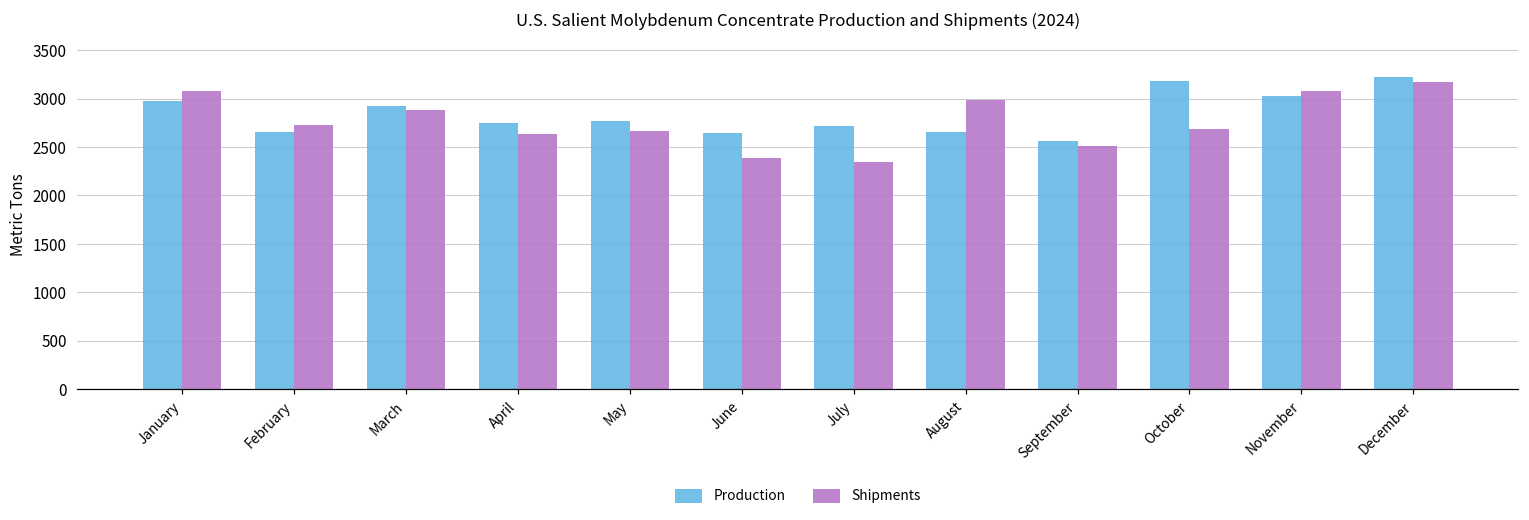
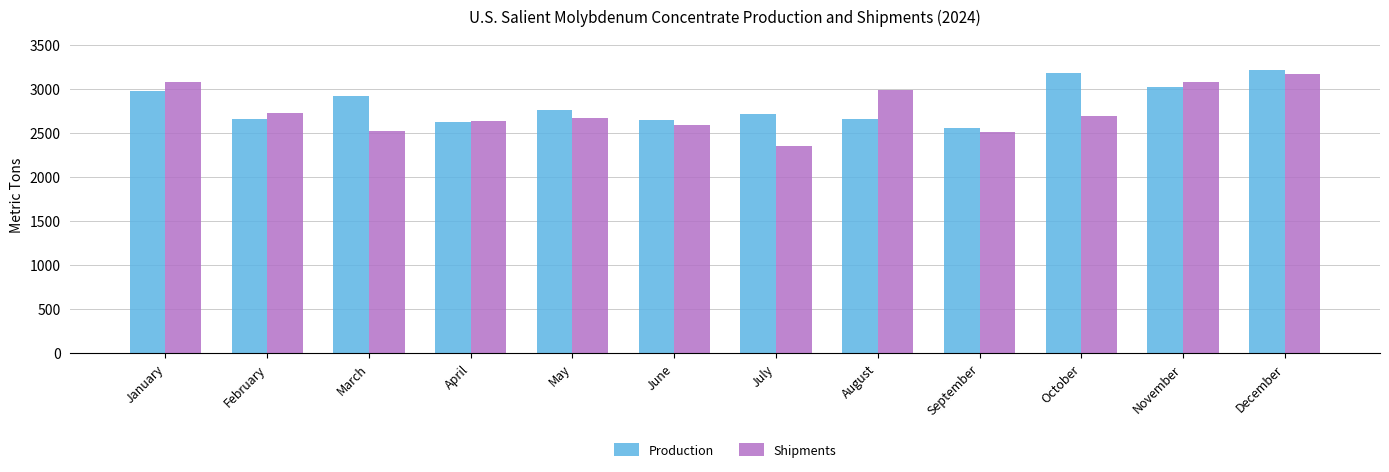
  {
    "Production": {
      "January": 3000,
      "February": 2700,
      "March": 2900,
-     "April": 2700,
+     "April": 2600,
      "May": 2800,
      "June": 2700,
      "July": 2700,
      "August": 2700,
      "September": 2600,
      "October": 3200,
      "November": 3000,
      "December": 3200
    },
    "Shipments": {
      "January": 3100,
      "February": 2700,
-     "March": 2900,
+     "March": 2500,
      "April": 2600,
      "May": 2700,
-     "June": 2400,
+     "June": 2600,
      "July": 2300,
      "August": 3000,
      "September": 2500,
      "October": 2700,
      "November": 3100,
      "December": 3200
    }
  }
